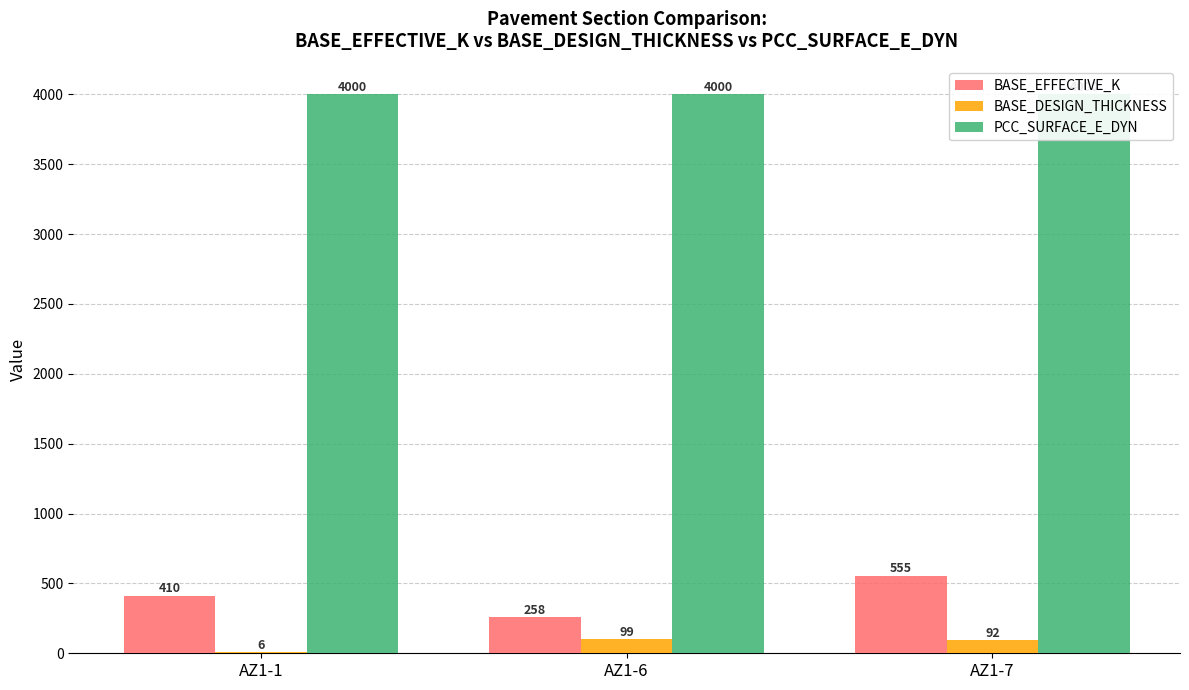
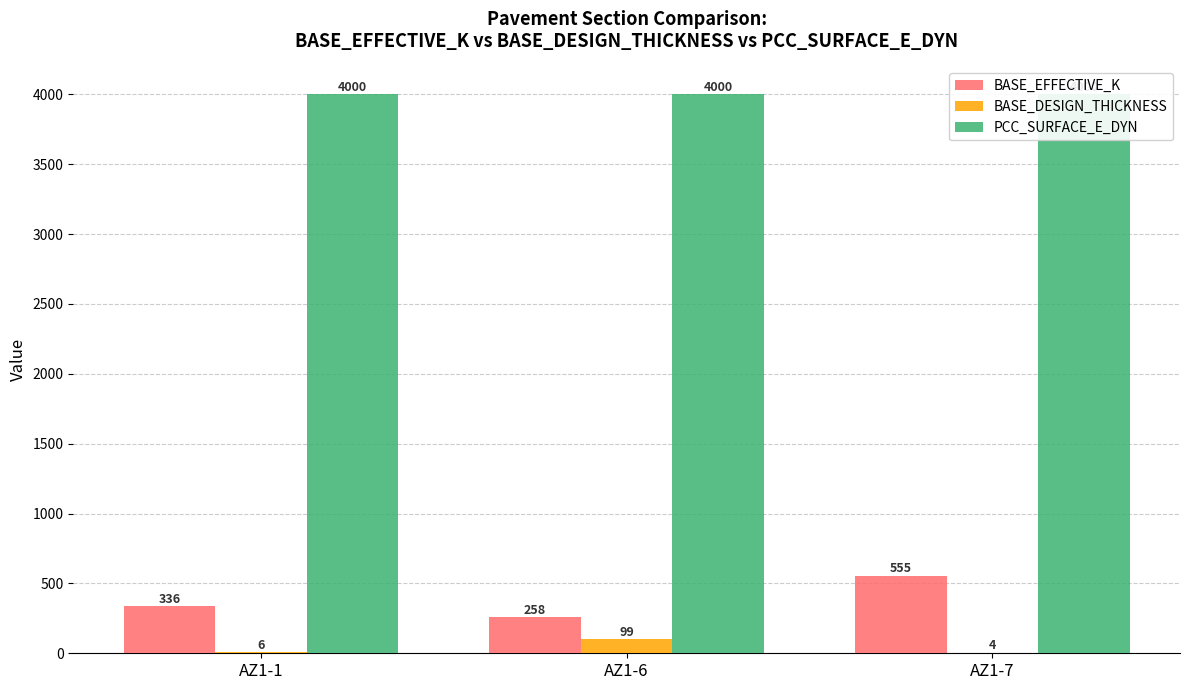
  {
    "BASE_EFFECTIVE_K": {
-     "AZ1-1": 410,
+     "AZ1-1": 336,
      "AZ1-6": 258,
      "AZ1-7": 555
    },
    "BASE_DESIGN_THICKNESS": {
      "AZ1-1": 6,
      "AZ1-6": 99,
-     "AZ1-7": 92
+     "AZ1-7": 4
    },
    "PCC_SURFACE_E_DYN": {
      "AZ1-1": 4000,
      "AZ1-6": 4000
    }
  }
